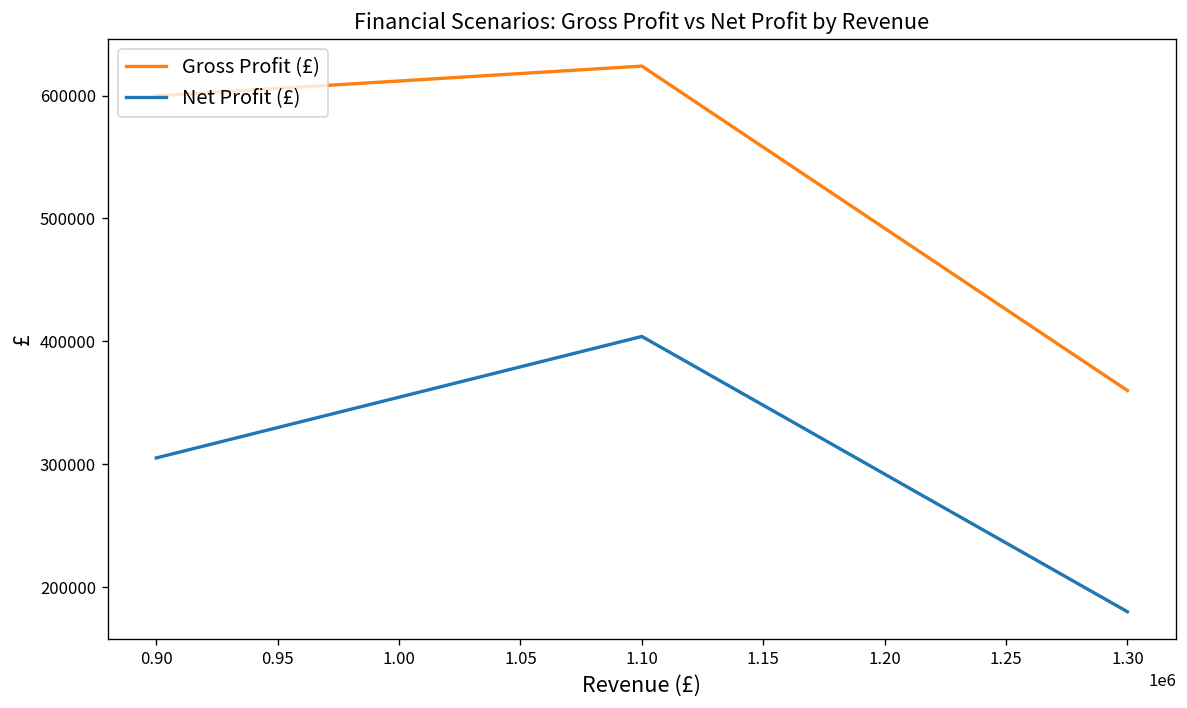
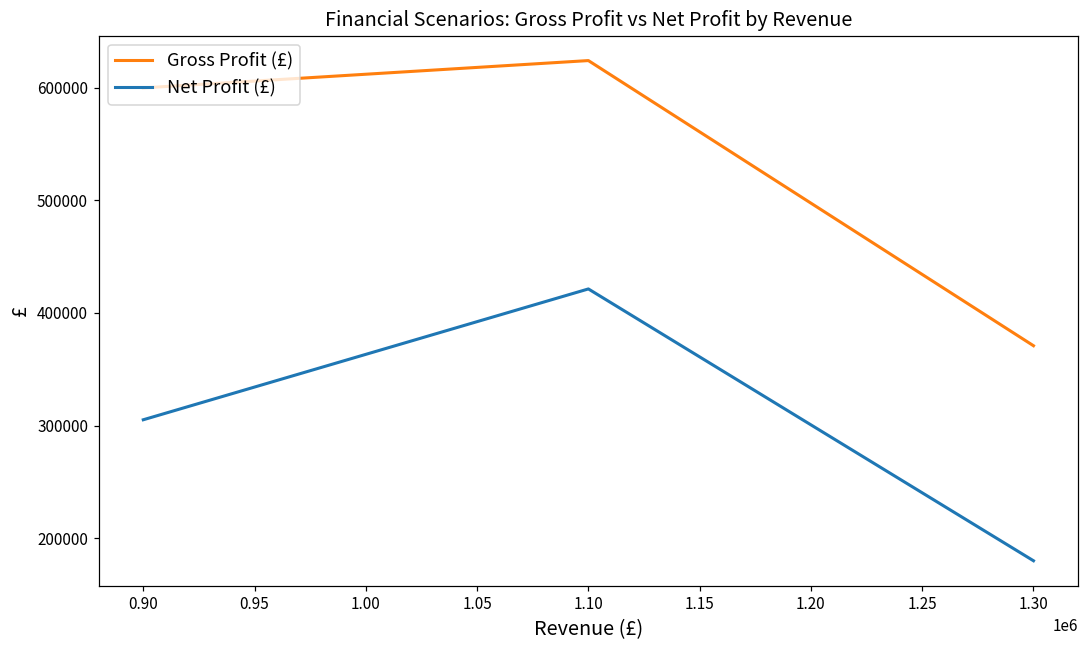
  {
    "Gross Profit (£)": {
      "1.10": 624000,
-     "1.30": 360000
+     "1.30": 371000
    },
    "Net Profit (£)": {
      "0.90": 305000,
-     "1.10": 404000,
+     "1.10": 421000,
      "1.30": 180000
    }
  }
